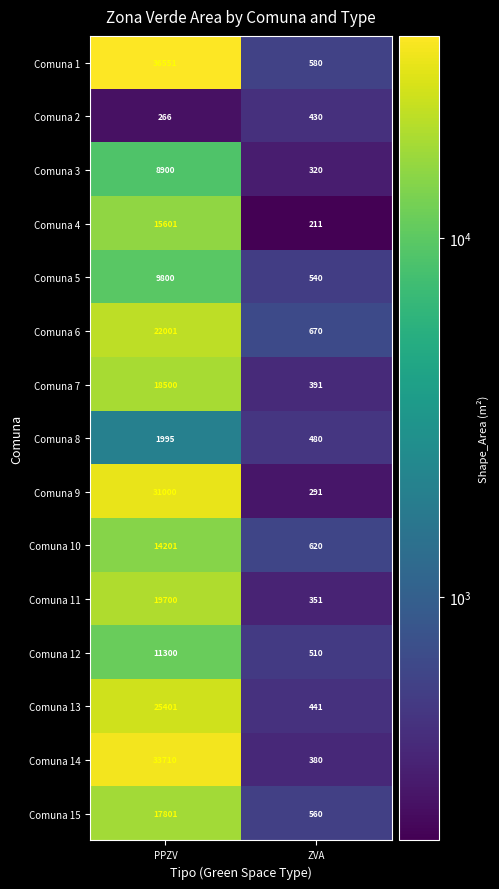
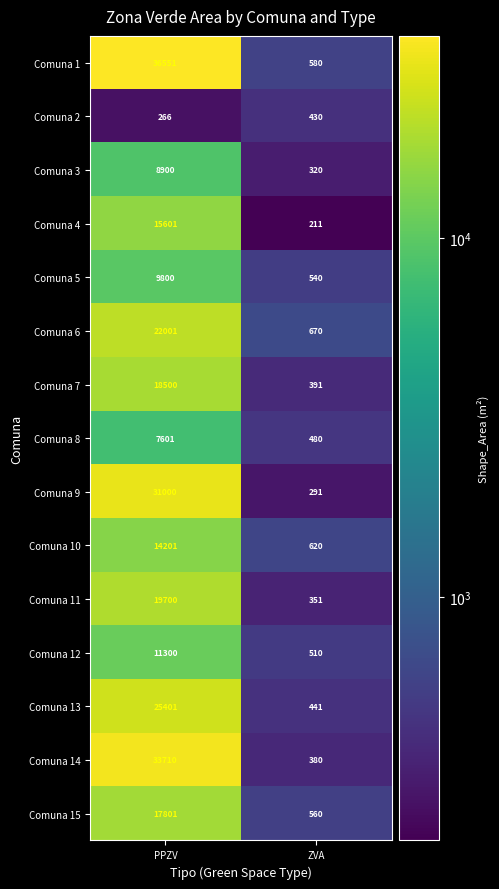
  {
    "Comuna 1": {
      "ZVA": 580
    },
    "Comuna 2": {
      "PPZV": 266,
      "ZVA": 430
    },
    "Comuna 3": {
      "PPZV": 8900,
      "ZVA": 320
    },
    "Comuna 4": {
      "PPZV": 15601,
      "ZVA": 211
    },
    "Comuna 5": {
      "PPZV": 9800,
      "ZVA": 540
    },
    "Comuna 6": {
      "PPZV": 22001,
      "ZVA": 670
    },
    "Comuna 7": {
      "PPZV": 18500,
      "ZVA": 391
    },
    "Comuna 8": {
-     "PPZV": 1995,
+     "PPZV": 7601,
      "ZVA": 480
    },
    "Comuna 9": {
      "ZVA": 291
    },
    "Comuna 10": {
      "PPZV": 14201,
      "ZVA": 620
    },
    "Comuna 11": {
      "PPZV": 19700,
      "ZVA": 351
    },
    "Comuna 12": {
      "PPZV": 11300,
      "ZVA": 510
    },
    "Comuna 13": {
      "PPZV": 25401,
      "ZVA": 441
    },
    "Comuna 14": {
      "ZVA": 380
    },
    "Comuna 15": {
      "PPZV": 17801,
      "ZVA": 560
    }
  }
